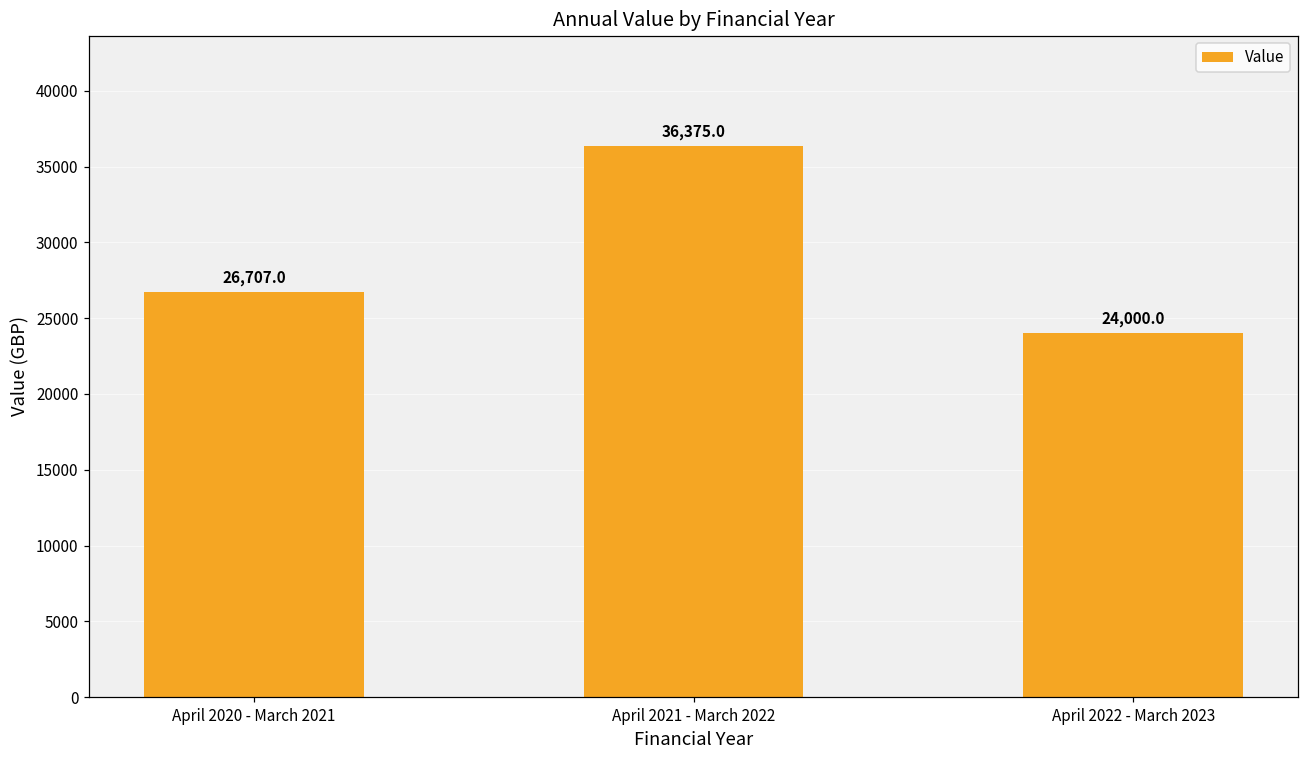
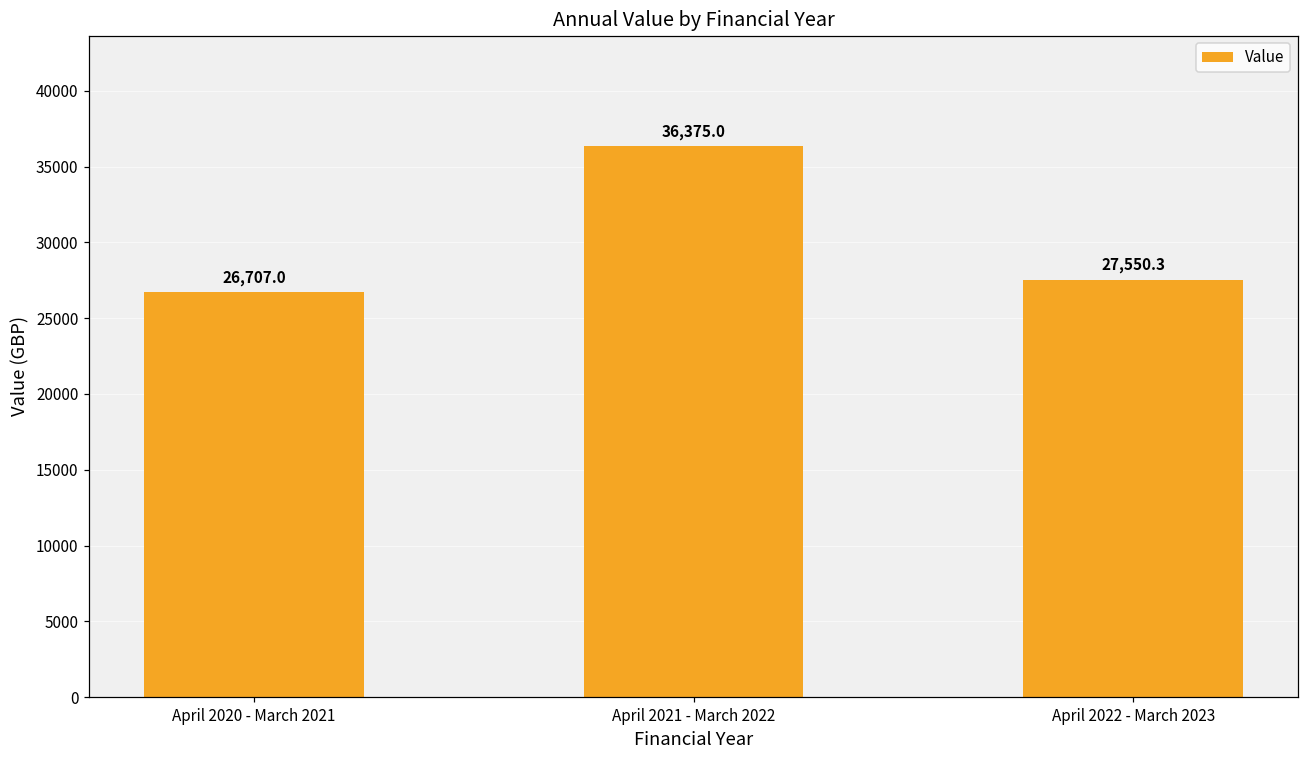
  {
    "April 2020 - March 2021": "26,707.0",
    "April 2021 - March 2022": "36,375.0",
-   "April 2022 - March 2023": "24,000.0"
+   "April 2022 - March 2023": "27,550.3"
  }
